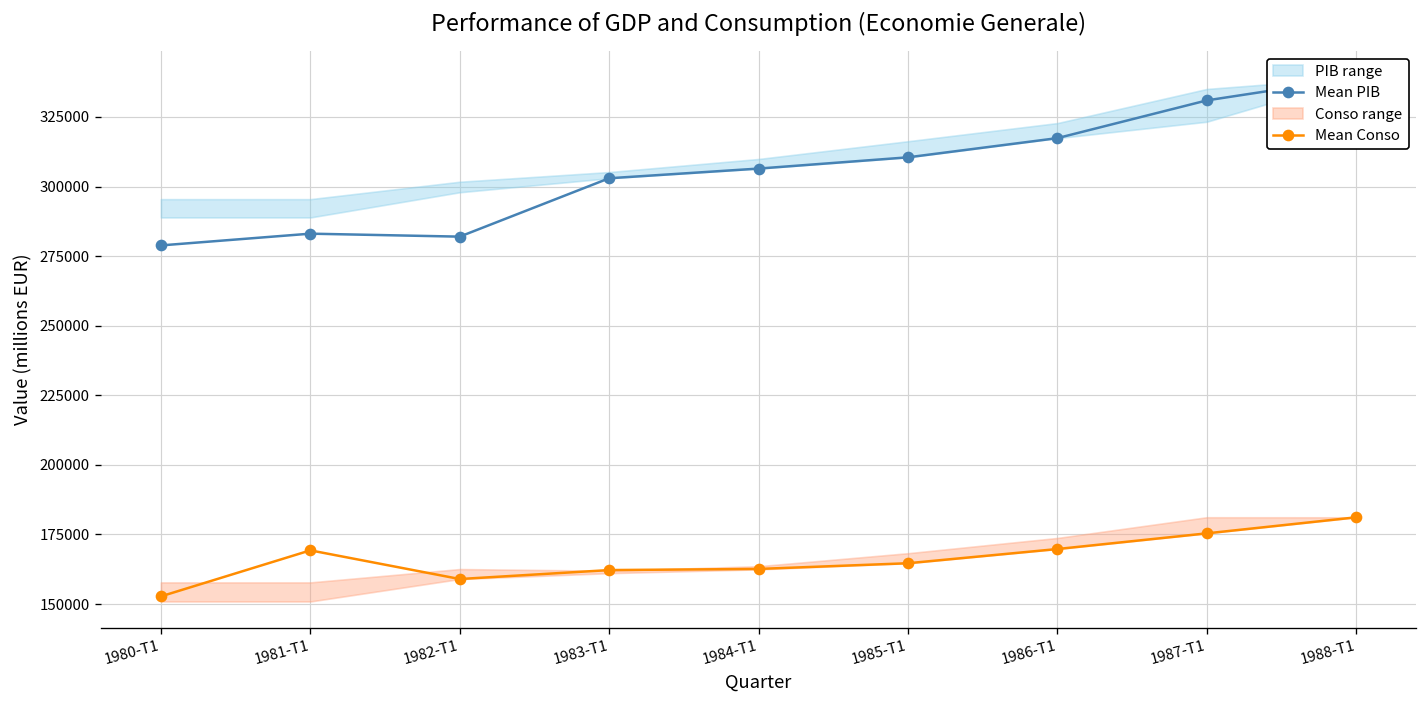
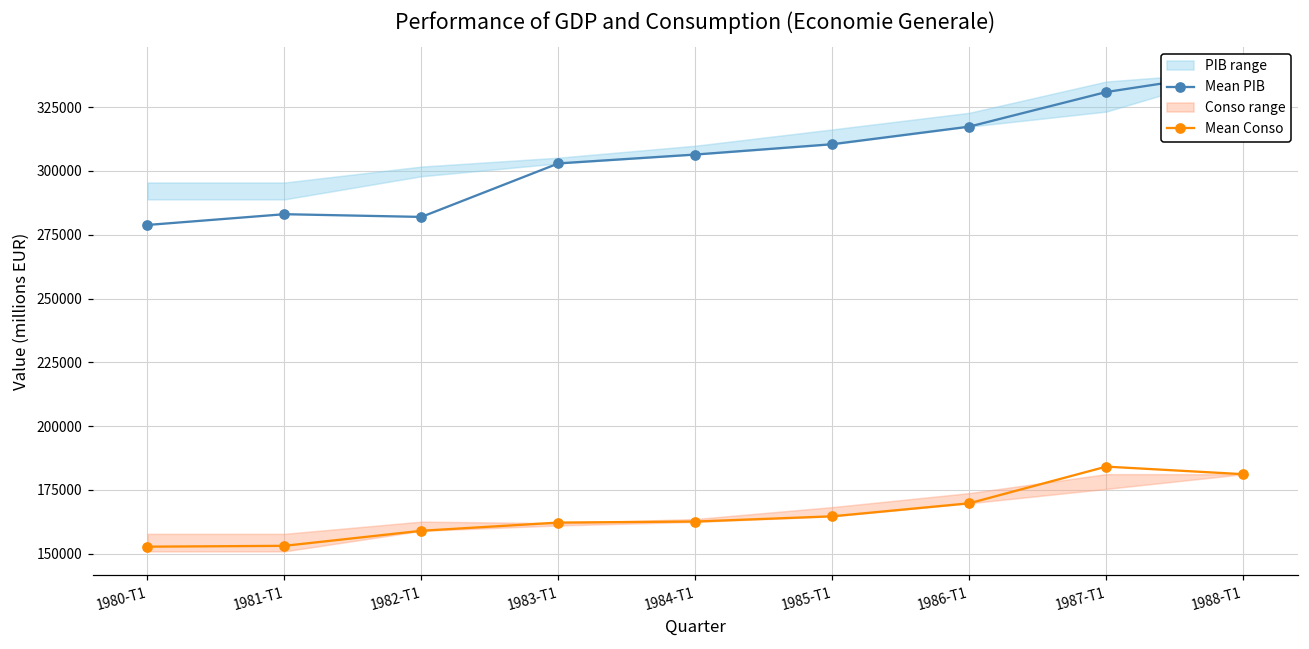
  {
    "Mean PIB": {
      "1980-T1": 279000,
      "1981-T1": 283000,
      "1982-T1": 282000,
      "1983-T1": 303000,
      "1984-T1": 306000,
      "1985-T1": 310000,
      "1986-T1": 317000,
      "1987-T1": 331000
    },
    "Mean Conso": {
      "1980-T1": 153000,
-     "1981-T1": 169000,
+     "1981-T1": 153000,
      "1982-T1": 159000,
      "1985-T1": 165000,
      "1986-T1": 170000,
-     "1987-T1": 175000
+     "1987-T1": 184000
    }
  }
